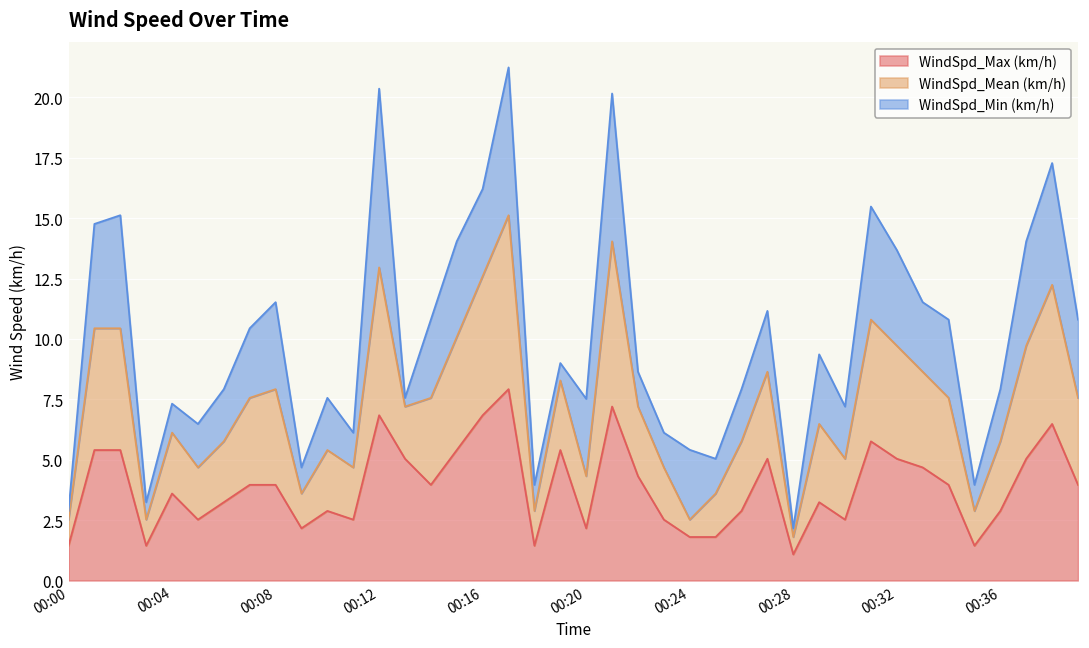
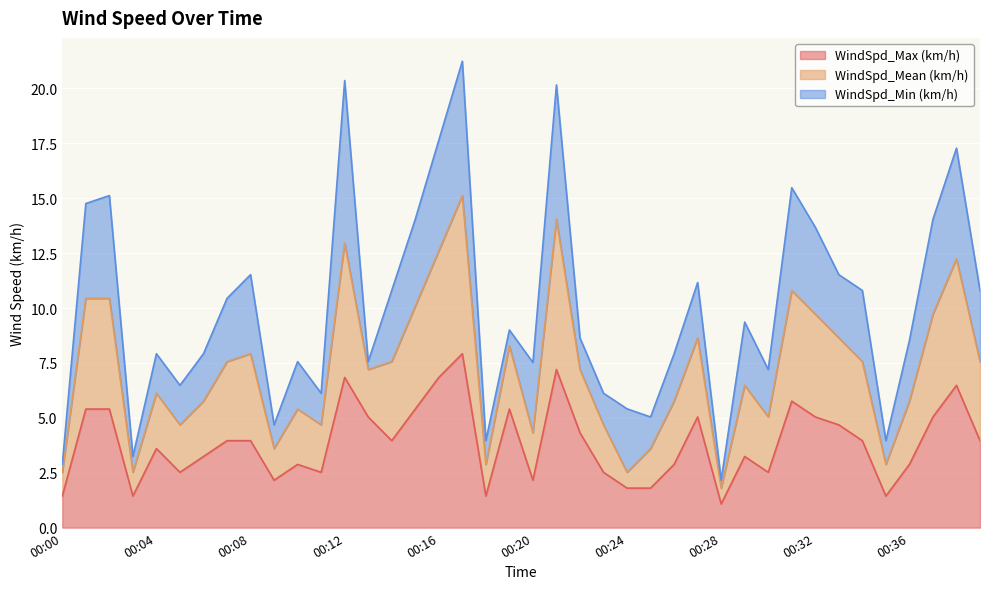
  {
    "WindSpd_Min (km/h)": {
      "00:00": 0.4,
-     "00:04": 1.2,
+     "00:04": 1.8,
      "00:08": 3.6,
      "00:12": 7.4,
-     "00:16": 3.6,
+     "00:16": 5.0,
      "00:20": 3.2,
      "00:24": 2.9,
      "00:28": 0.4,
      "00:32": 4.0,
-     "00:36": 2.2
+     "00:36": 2.8
    }
  }
